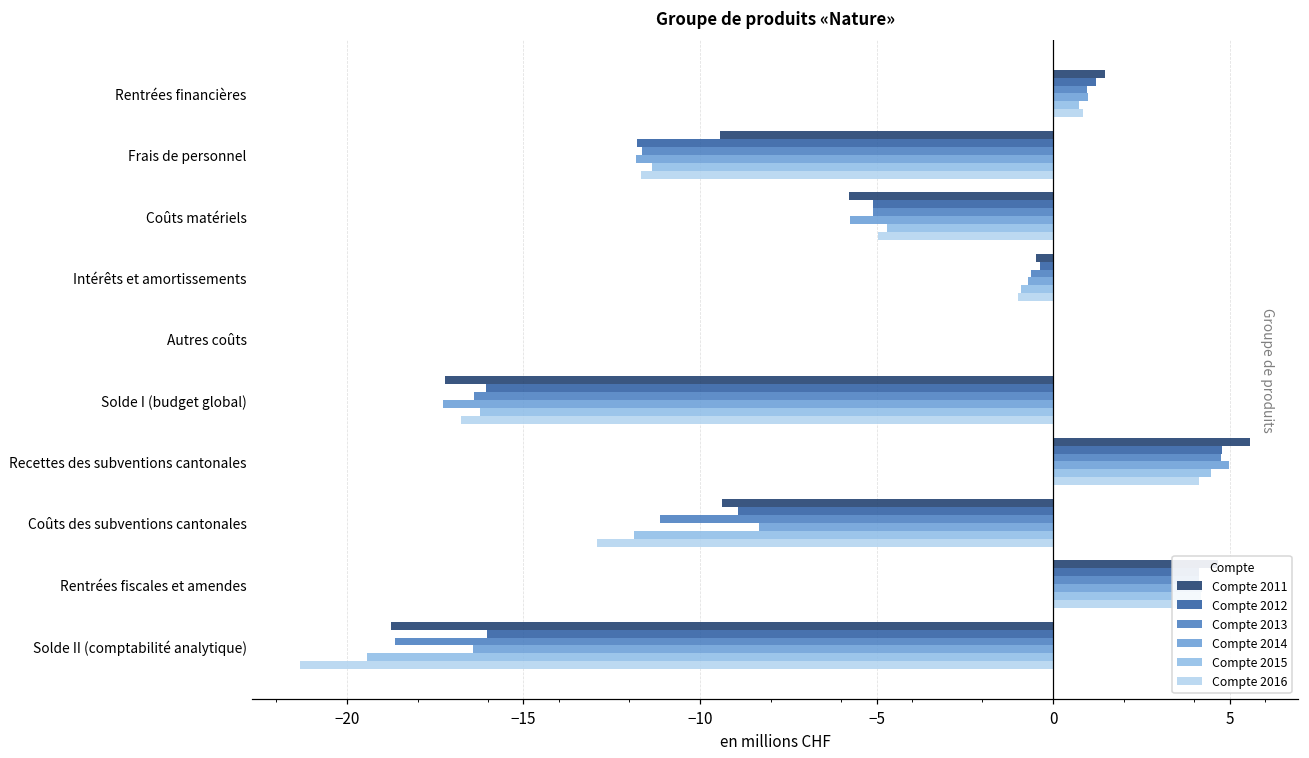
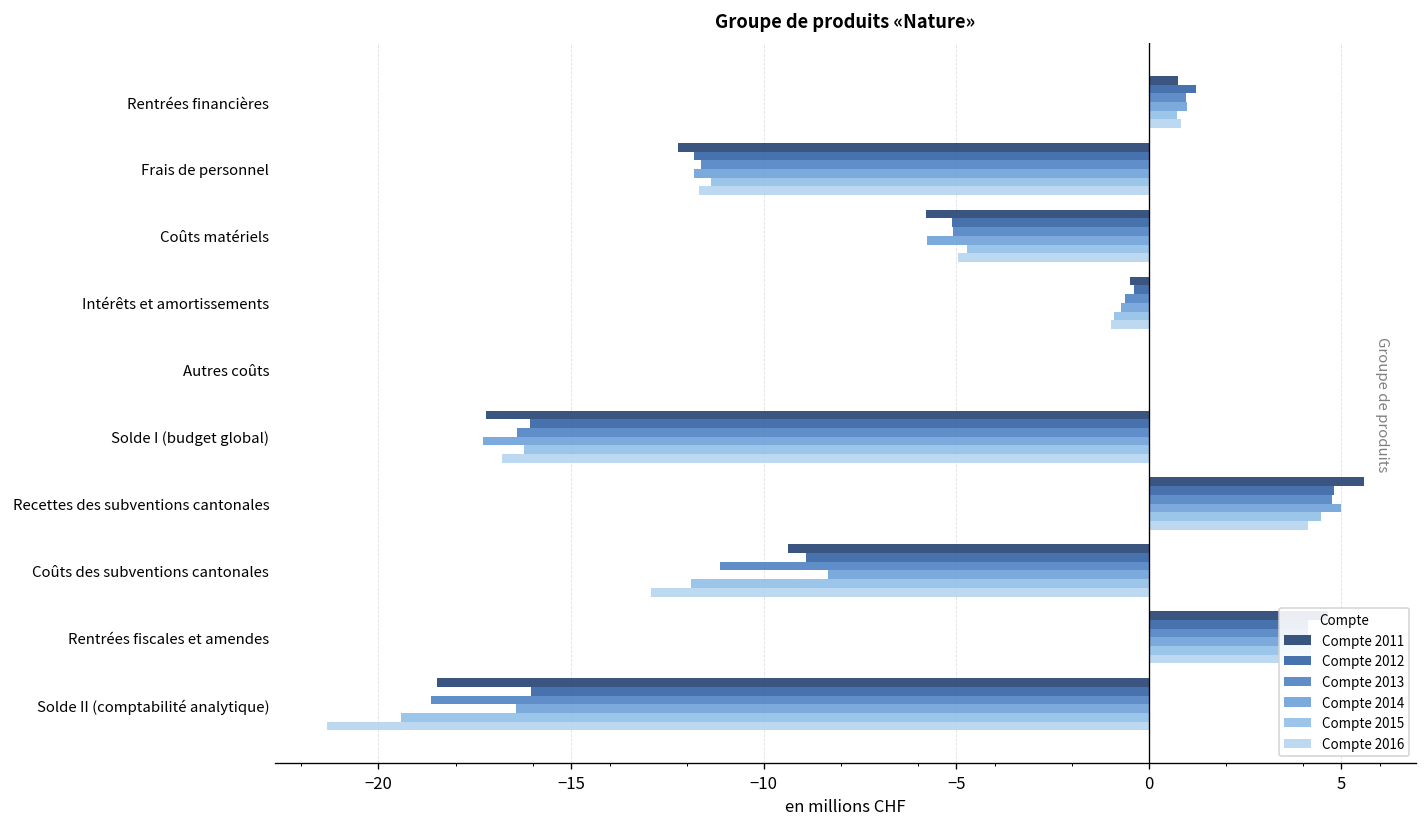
  {
    "Compte 2011": {
-     "Rentrées financières": 1.5,
-     "Frais de personnel": -9.4,
+     "Rentrées financières": 0.8,
+     "Frais de personnel": -12.2,
      "Coûts matériels": -5.8,
      "Intérêts et amortissements": -0.5,
      "Autres coûts": 0.0,
      "Solde I (budget global)": -17.2,
      "Recettes des subventions cantonales": 5.6,
      "Coûts des subventions cantonales": -9.4,
      "Rentrées fiscales et amendes": 4.7,
-     "Solde II (comptabilité analytique)": -18.7
+     "Solde II (comptabilité analytique)": -18.5
    }
  }
